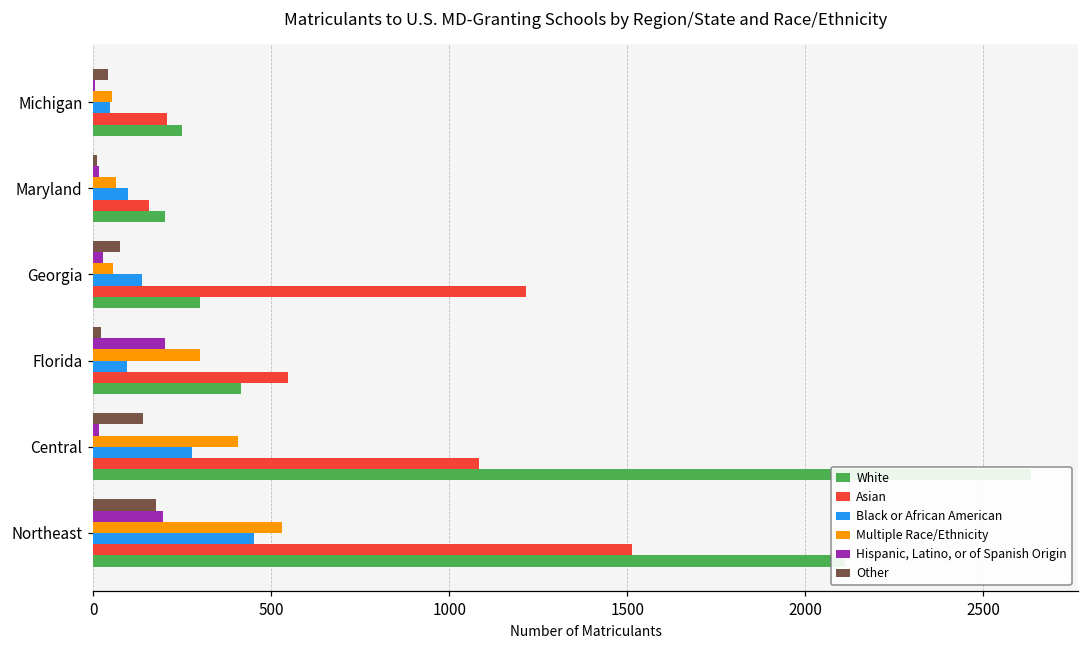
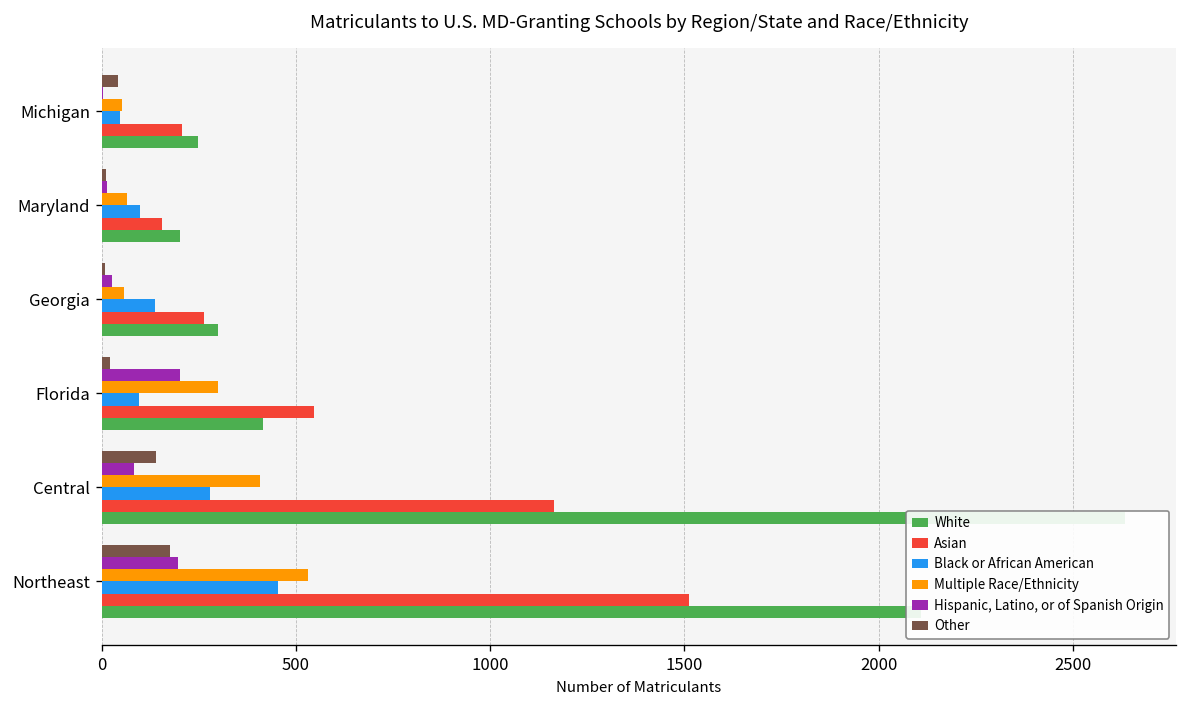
  {
    "White": {
      "Michigan": 250,
      "Maryland": 200,
      "Georgia": 300,
      "Florida": 420,
      "Central": 2630
    },
    "Asian": {
      "Michigan": 210,
      "Maryland": 160,
-     "Georgia": 1220,
+     "Georgia": 260,
      "Florida": 550,
-     "Central": 1080,
+     "Central": 1170,
      "Northeast": 1510
    },
    "Black or African American": {
      "Michigan": 50,
      "Maryland": 100,
      "Georgia": 140,
      "Florida": 100,
      "Central": 280,
      "Northeast": 450
    },
    "Multiple Race/Ethnicity": {
      "Michigan": 50,
      "Maryland": 60,
      "Georgia": 60,
      "Florida": 300,
      "Central": 410,
      "Northeast": 530
    },
    "Hispanic, Latino, or of Spanish Origin": {
      "Maryland": 20,
      "Georgia": 30,
      "Florida": 200,
-     "Central": 20,
+     "Central": 80,
      "Northeast": 200
    },
    "Other": {
      "Michigan": 40,
      "Maryland": 10,
-     "Georgia": 80,
+     "Georgia": 10,
      "Florida": 20,
      "Central": 140,
      "Northeast": 180
    }
  }
